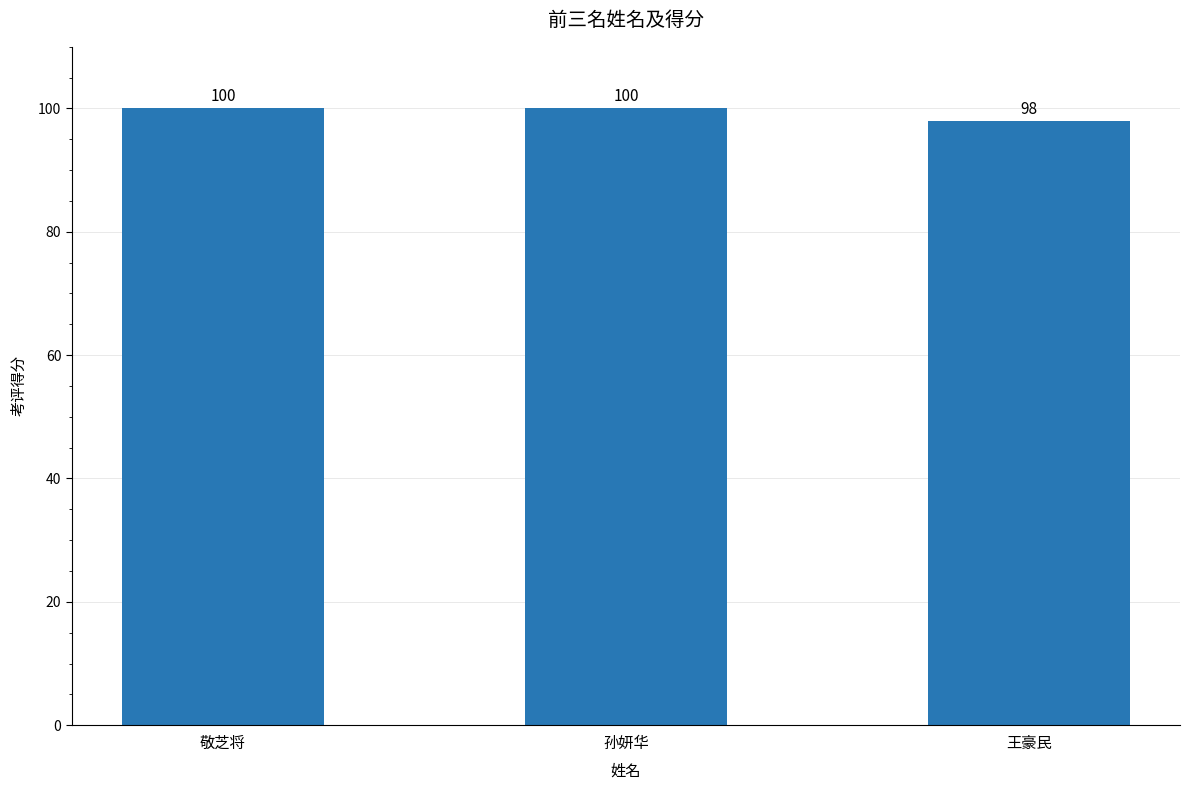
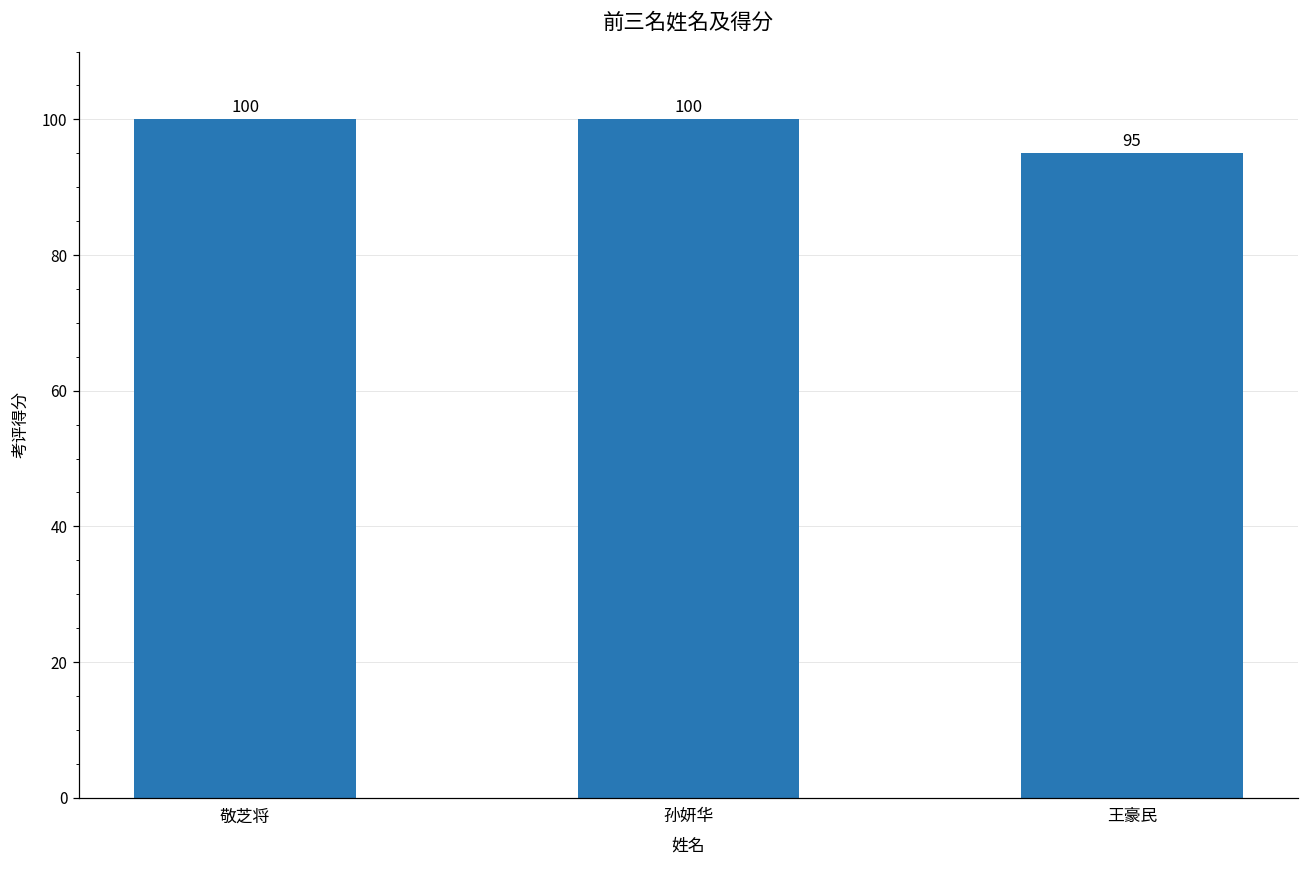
  {
    "敬芝将": 100,
    "孙妍华": 100,
-   "王豪民": 98
+   "王豪民": 95
  }
